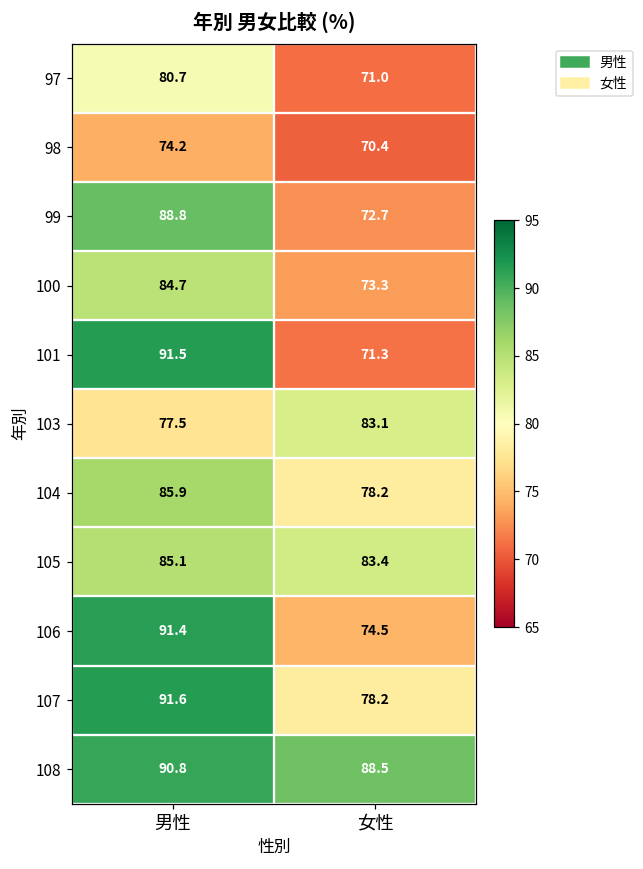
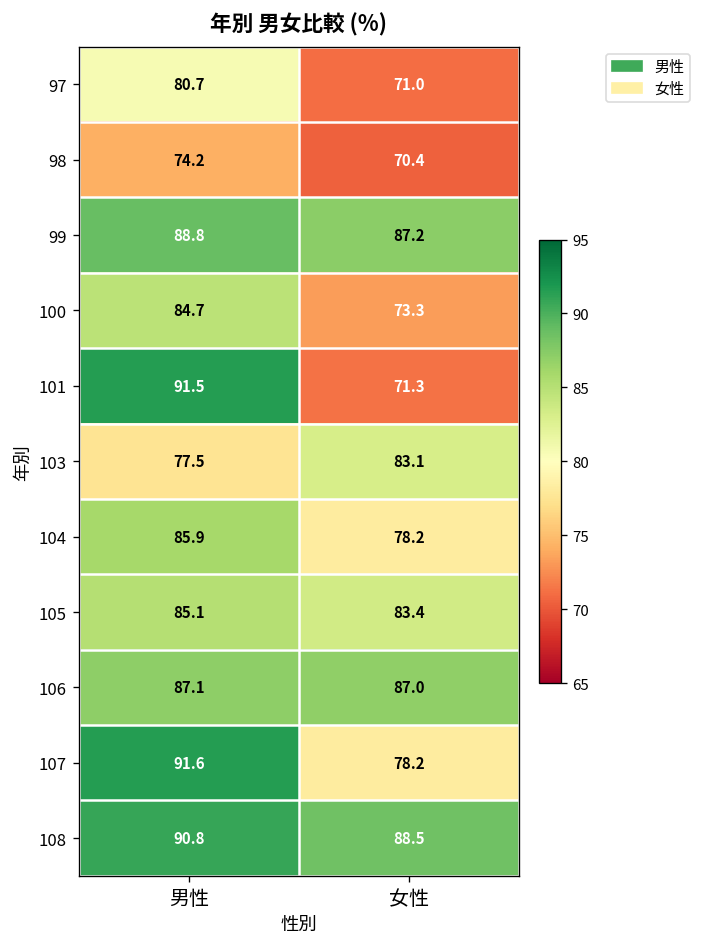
  {
    "97": {
      "男性": 80.7,
      "女性": 71.0
    },
    "98": {
      "男性": 74.2,
      "女性": 70.4
    },
    "99": {
      "男性": 88.8,
-     "女性": 72.7
+     "女性": 87.2
    },
    "100": {
      "男性": 84.7,
      "女性": 73.3
    },
    "101": {
      "男性": 91.5,
      "女性": 71.3
    },
    "103": {
      "男性": 77.5,
      "女性": 83.1
    },
    "104": {
      "男性": 85.9,
      "女性": 78.2
    },
    "105": {
      "男性": 85.1,
      "女性": 83.4
    },
    "106": {
-     "男性": 91.4,
-     "女性": 74.5
+     "男性": 87.1,
+     "女性": 87.0
    },
    "107": {
      "男性": 91.6,
      "女性": 78.2
    },
    "108": {
      "男性": 90.8,
      "女性": 88.5
    }
  }
